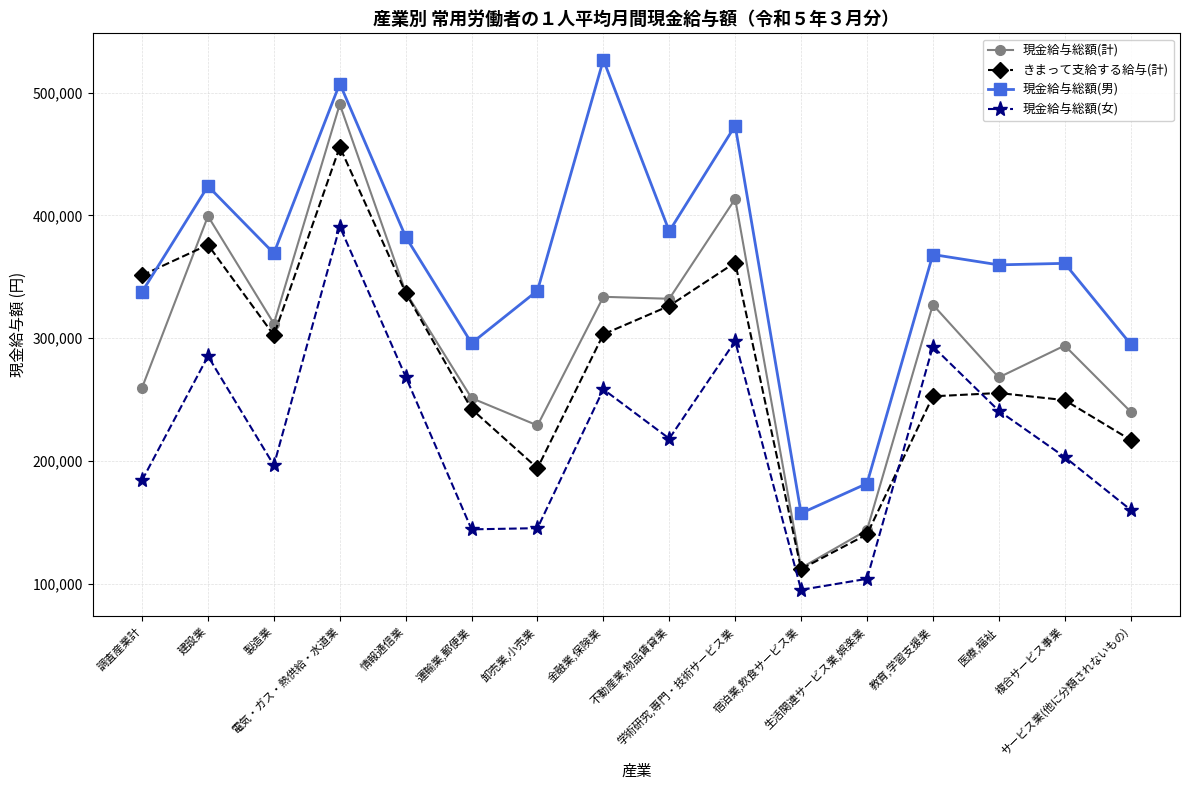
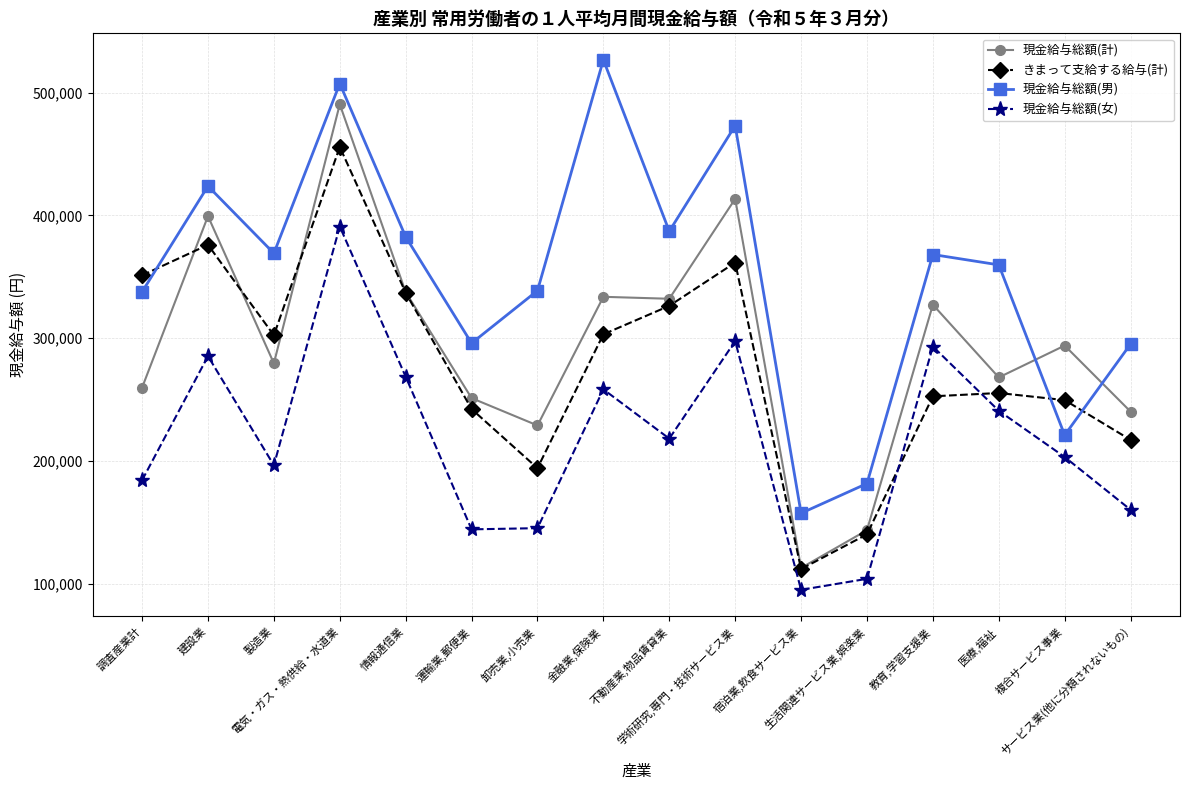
  {
    "現金給与総額(計)": {
      "調査産業計": "260,000",
      "建設業": "399,000",
-     "製造業": "312,000",
+     "製造業": "280,000",
      "電気・ガス・熱供給・水道業": "491,000",
      "運輸業,郵便業": "251,000",
      "卸売業,小売業": "229,000",
      "金融業,保険業": "334,000",
      "不動産業,物品賃貸業": "332,000",
      "学術研究,専門・技術サービス業": "414,000",
      "生活関連サービス業,娯楽業": "144,000",
      "教育,学習支援業": "327,000",
      "医療,福祉": "268,000",
      "複合サービス事業": "294,000",
      "サービス業(他に分類されないもの)": "240,000"
    },
    "きまって支給する給与(計)": {
      "調査産業計": "351,000",
      "建設業": "376,000",
      "製造業": "302,000",
      "電気・ガス・熱供給・水道業": "456,000",
      "運輸業,郵便業": "242,000",
      "卸売業,小売業": "194,000",
      "金融業,保険業": "303,000",
      "不動産業,物品賃貸業": "326,000",
      "学術研究,専門・技術サービス業": "362,000",
      "生活関連サービス業,娯楽業": "140,000",
      "教育,学習支援業": "253,000",
      "医療,福祉": "255,000",
      "複合サービス事業": "250,000",
      "サービス業(他に分類されないもの)": "217,000"
    },
    "現金給与総額(男)": {
      "調査産業計": "338,000",
      "建設業": "424,000",
      "製造業": "369,000",
      "電気・ガス・熱供給・水道業": "507,000",
      "情報通信業": "383,000",
      "運輸業,郵便業": "296,000",
      "卸売業,小売業": "339,000",
      "金融業,保険業": "527,000",
      "不動産業,物品賃貸業": "387,000",
      "学術研究,専門・技術サービス業": "473,000",
      "宿泊業,飲食サービス業": "157,000",
      "生活関連サービス業,娯楽業": "182,000",
      "教育,学習支援業": "368,000",
      "医療,福祉": "360,000",
-     "複合サービス事業": "361,000",
+     "複合サービス事業": "221,000",
      "サービス業(他に分類されないもの)": "295,000"
    },
    "現金給与総額(女)": {
      "調査産業計": "184,000",
      "建設業": "285,000",
      "製造業": "196,000",
      "電気・ガス・熱供給・水道業": "391,000",
      "情報通信業": "269,000",
      "運輸業,郵便業": "144,000",
      "卸売業,小売業": "145,000",
      "金融業,保険業": "258,000",
      "不動産業,物品賃貸業": "218,000",
      "学術研究,専門・技術サービス業": "298,000",
      "宿泊業,飲食サービス業": "95,000",
      "生活関連サービス業,娯楽業": "104,000",
      "教育,学習支援業": "293,000",
      "医療,福祉": "241,000",
      "複合サービス事業": "203,000",
      "サービス業(他に分類されないもの)": "160,000"
    }
  }
